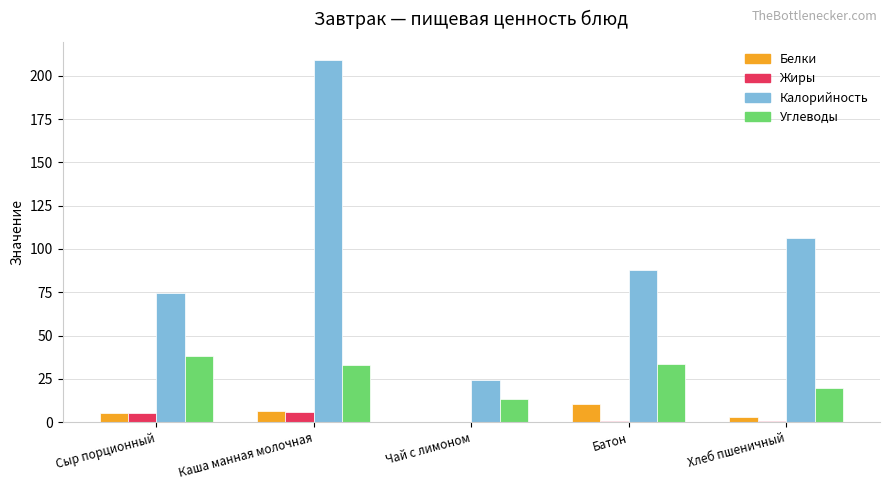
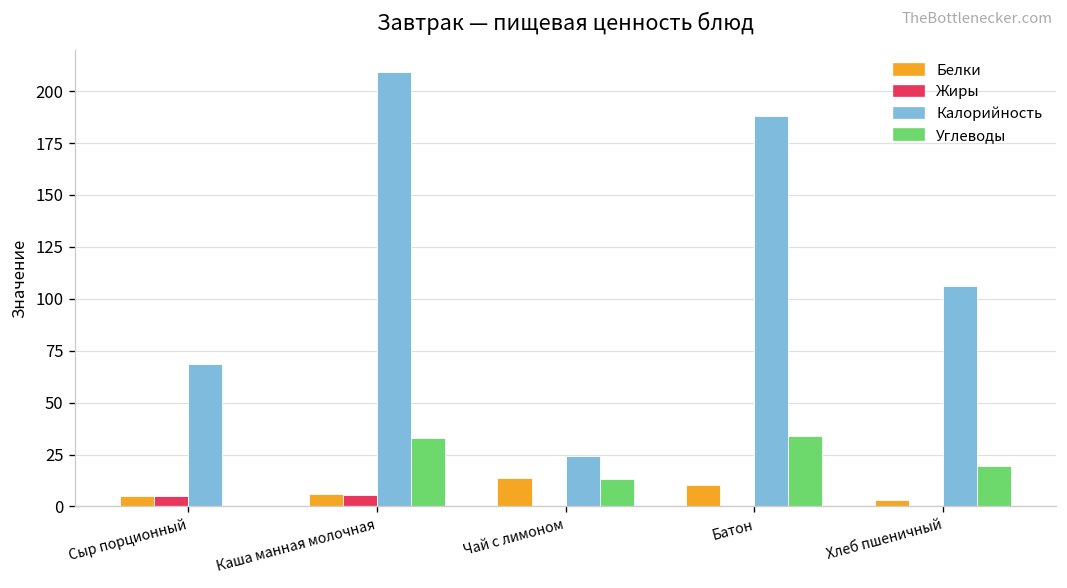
  {
    "Белки": {
      "Сыр порционный": 5,
      "Каша манная молочная": 6,
-     "Чай с лимоном": 0,
+     "Чай с лимоном": 14,
      "Батон": 10,
      "Хлеб пшеничный": 3
    },
    "Жиры": {
      "Сыр порционный": 5,
      "Каша манная молочная": 6
    },
    "Калорийность": {
-     "Сыр порционный": 74,
+     "Сыр порционный": 69,
      "Каша манная молочная": 209,
      "Чай с лимоном": 24,
-     "Батон": 88,
+     "Батон": 188,
      "Хлеб пшеничный": 106
    },
    "Углеводы": {
-     "Сыр порционный": 38,
+     "Сыр порционный": 0,
      "Каша манная молочная": 33,
      "Чай с лимоном": 13,
      "Батон": 34,
      "Хлеб пшеничный": 20
    }
  }
